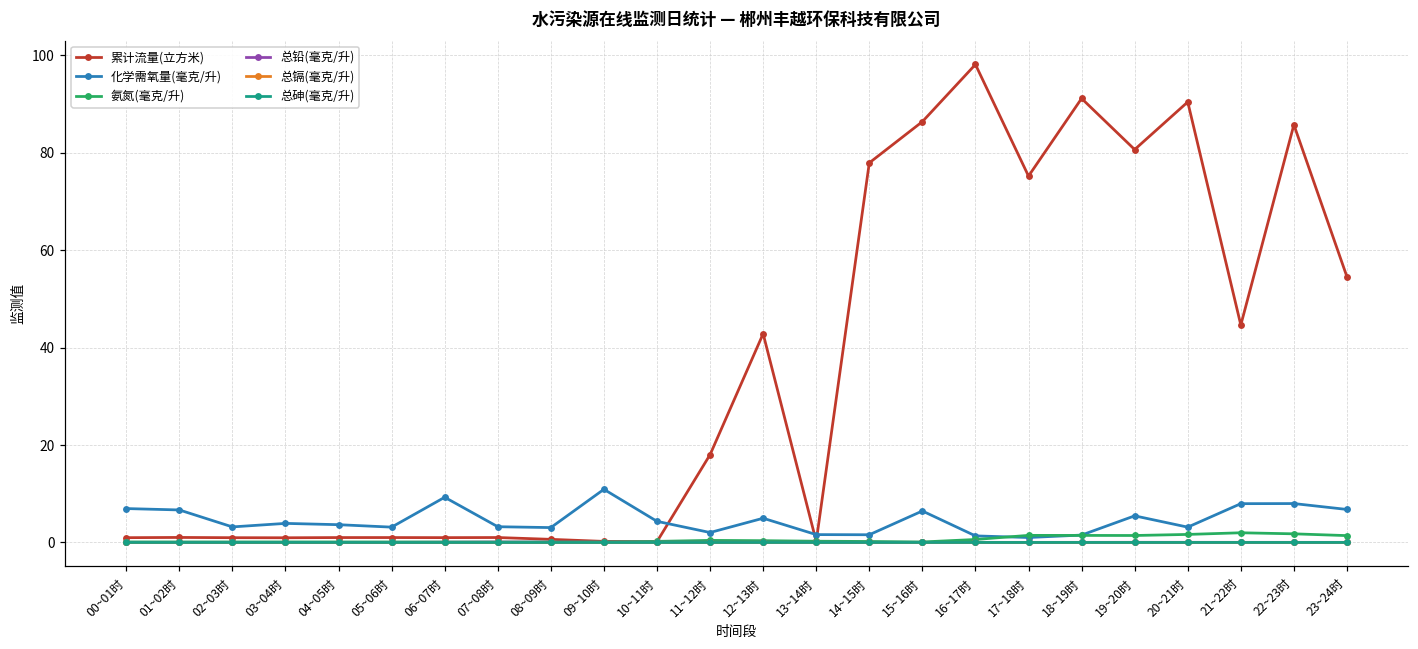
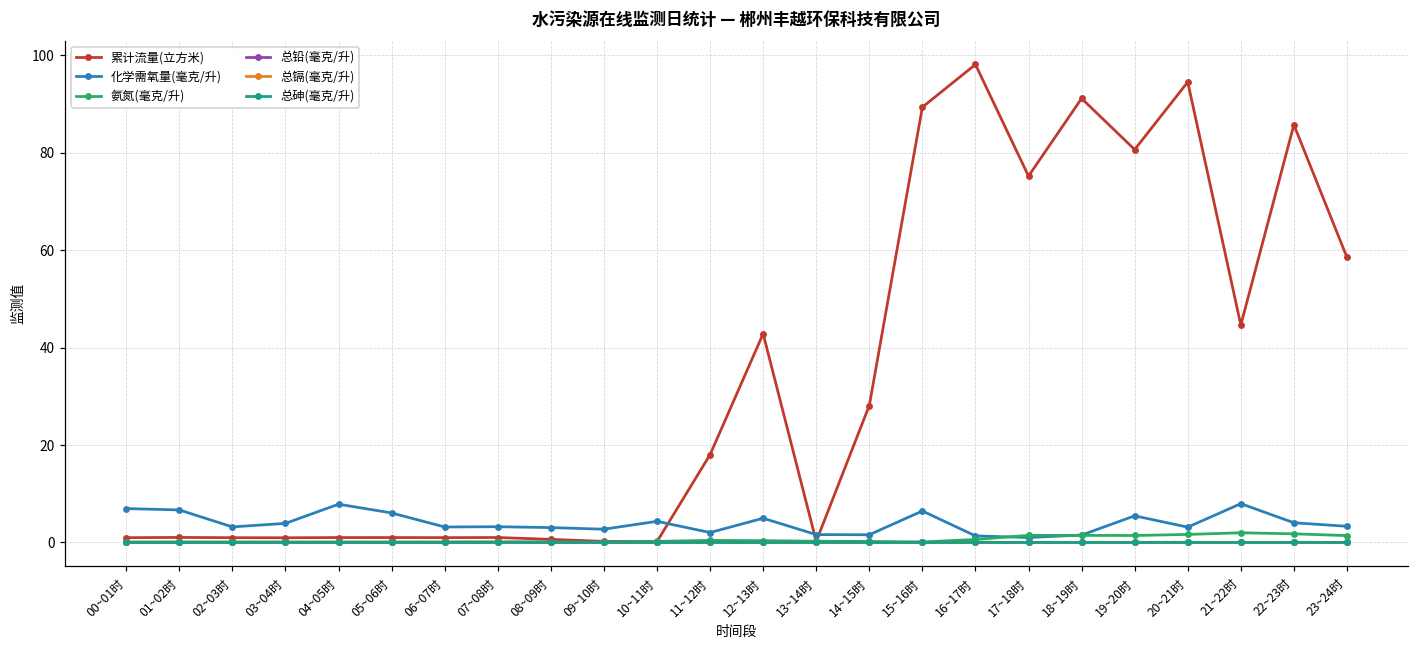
  {
    "累计流量(立方米)": {
      "00~01时": 1,
      "01~02时": 1,
      "02~03时": 1,
      "03~04时": 1,
      "04~05时": 1,
      "05~06时": 1,
      "06~07时": 1,
      "07~08时": 1,
      "11~12时": 18,
      "12~13时": 43,
-     "14~15时": 78,
-     "15~16时": 86,
+     "14~15时": 28,
+     "15~16时": 89,
      "16~17时": 98,
      "17~18时": 75,
      "18~19时": 91,
      "19~20时": 81,
-     "20~21时": 90,
+     "20~21时": 95,
      "21~22时": 45,
      "22~23时": 86,
-     "23~24时": 55
+     "23~24时": 59
    },
    "化学需氧量(毫克/升)": {
      "00~01时": 7,
      "01~02时": 7,
      "02~03时": 3,
      "03~04时": 4,
-     "04~05时": 4,
-     "05~06时": 3,
-     "06~07时": 9,
+     "04~05时": 8,
+     "05~06时": 6,
+     "06~07时": 3,
      "07~08时": 3,
      "08~09时": 3,
-     "09~10时": 11,
+     "09~10时": 3,
      "10~11时": 4,
      "11~12时": 2,
      "12~13时": 5,
      "13~14时": 2,
      "14~15时": 2,
      "15~16时": 6,
      "16~17时": 1,
      "19~20时": 5,
      "20~21时": 3,
      "21~22时": 8,
-     "22~23时": 8,
-     "23~24时": 7
+     "22~23时": 4,
+     "23~24时": 3
    }
  }
